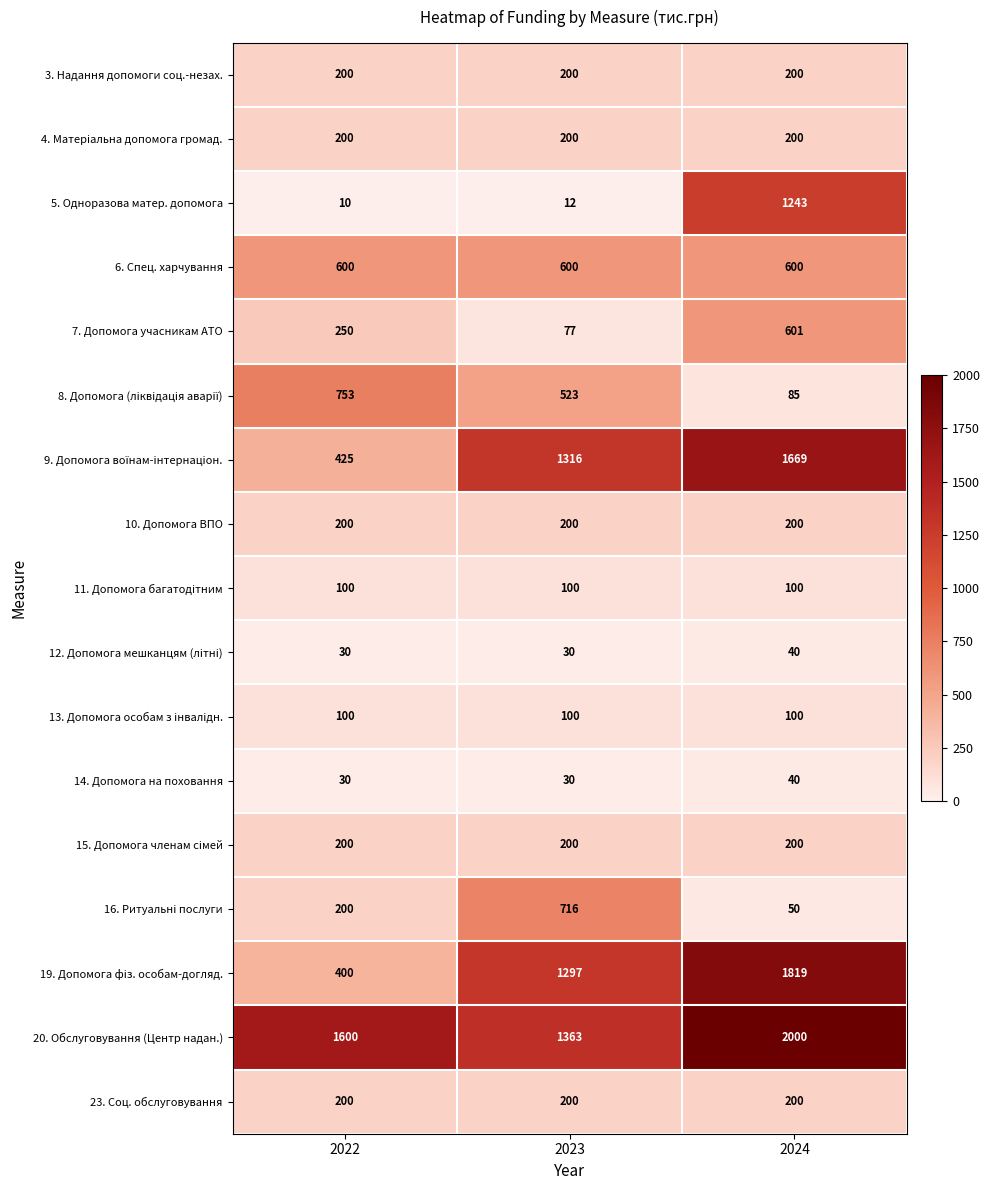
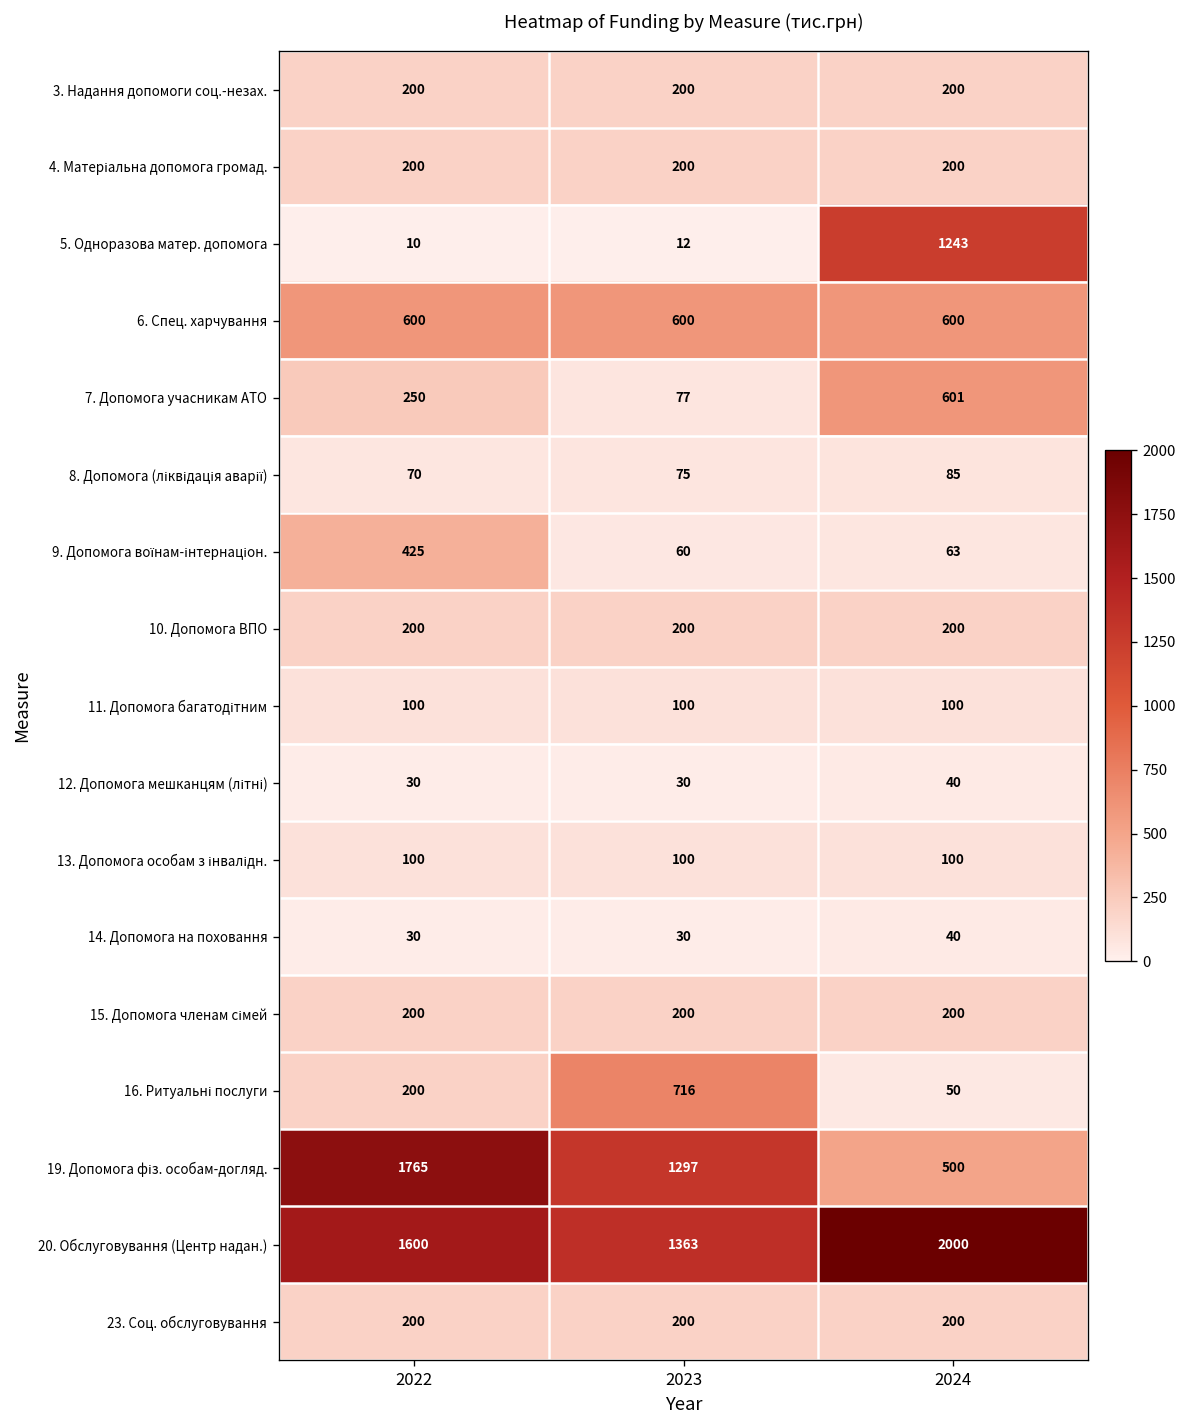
  {
    "3. Надання допомоги соц.-незах.": {
      "2022": 200,
      "2023": 200,
      "2024": 200
    },
    "4. Матеріальна допомога громад.": {
      "2022": 200,
      "2023": 200,
      "2024": 200
    },
    "5. Одноразова матер. допомога": {
      "2022": 10,
      "2023": 12,
      "2024": 1243
    },
    "6. Спец. харчування": {
      "2022": 600,
      "2023": 600,
      "2024": 600
    },
    "7. Допомога учасникам АТО": {
      "2022": 250,
      "2023": 77,
      "2024": 601
    },
    "8. Допомога (ліквідація аварії)": {
-     "2022": 753,
-     "2023": 523,
+     "2022": 70,
+     "2023": 75,
      "2024": 85
    },
    "9. Допомога воїнам-інтернаціон.": {
      "2022": 425,
-     "2023": 1316,
-     "2024": 1669
+     "2023": 60,
+     "2024": 63
    },
    "10. Допомога ВПО": {
      "2022": 200,
      "2023": 200,
      "2024": 200
    },
    "11. Допомога багатодітним": {
      "2022": 100,
      "2023": 100,
      "2024": 100
    },
    "12. Допомога мешканцям (літні)": {
      "2022": 30,
      "2023": 30,
      "2024": 40
    },
    "13. Допомога особам з інвалідн.": {
      "2022": 100,
      "2023": 100,
      "2024": 100
    },
    "14. Допомога на поховання": {
      "2022": 30,
      "2023": 30,
      "2024": 40
    },
    "15. Допомога членам сімей": {
      "2022": 200,
      "2023": 200,
      "2024": 200
    },
    "16. Ритуальні послуги": {
      "2022": 200,
      "2023": 716,
      "2024": 50
    },
    "19. Допомога фіз. особам-догляд.": {
-     "2022": 400,
+     "2022": 1765,
      "2023": 1297,
-     "2024": 1819
+     "2024": 500
    },
    "20. Обслуговування (Центр надан.)": {
      "2022": 1600,
      "2023": 1363,
      "2024": 2000
    },
    "23. Соц. обслуговування": {
      "2022": 200,
      "2023": 200,
      "2024": 200
    }
  }
